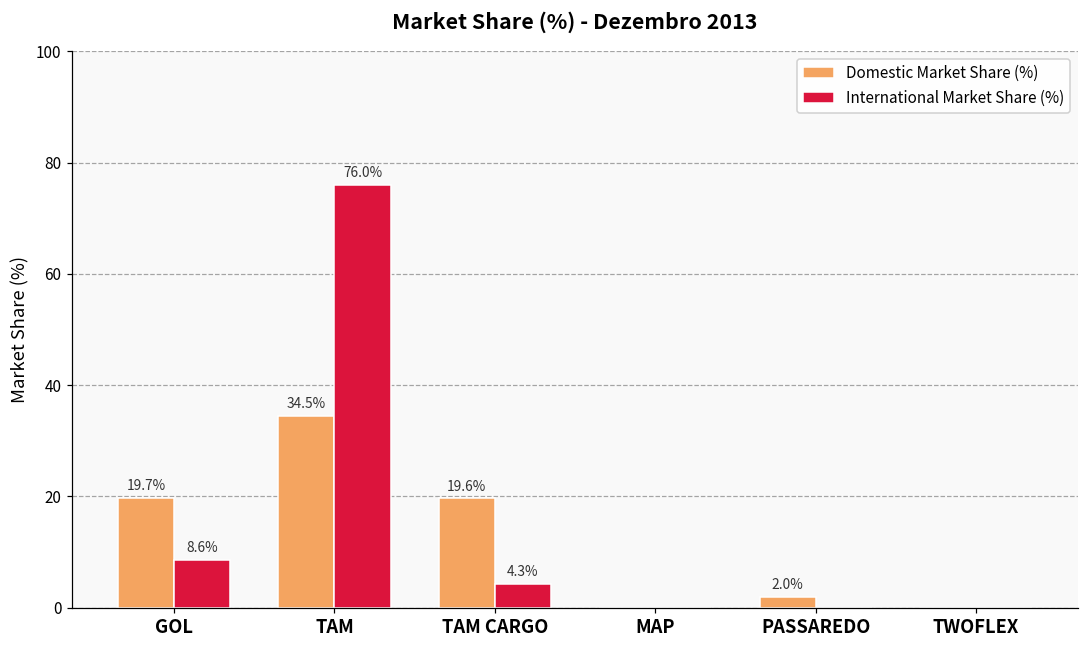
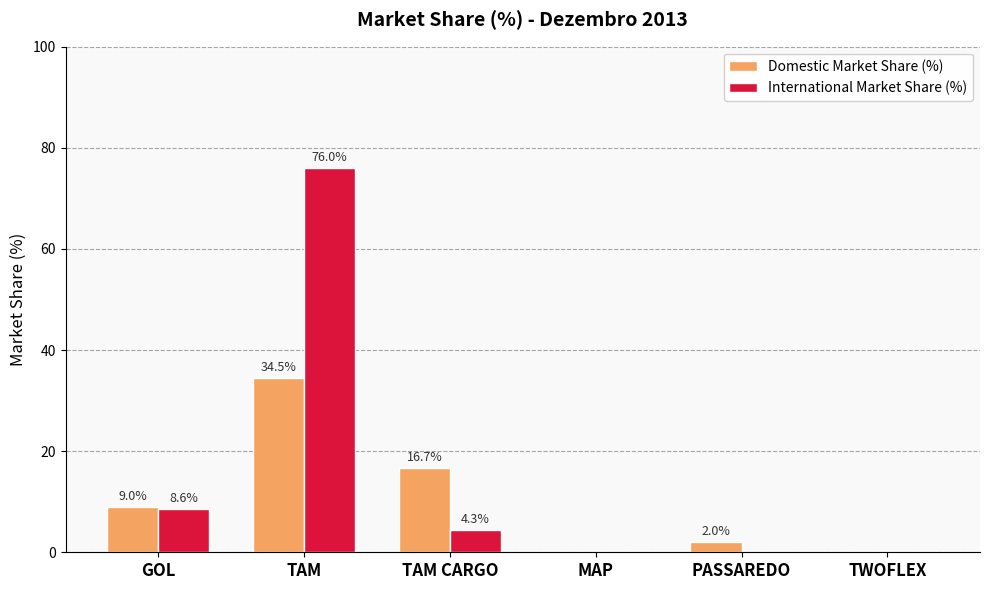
  {
    "Domestic Market Share (%)": {
-     "GOL": "19.7%",
+     "GOL": "9.0%",
      "TAM": "34.5%",
-     "TAM CARGO": "19.6%",
+     "TAM CARGO": "16.7%",
      "PASSAREDO": "2.0%"
    },
    "International Market Share (%)": {
      "GOL": "8.6%",
      "TAM": "76.0%",
      "TAM CARGO": "4.3%"
    }
  }
